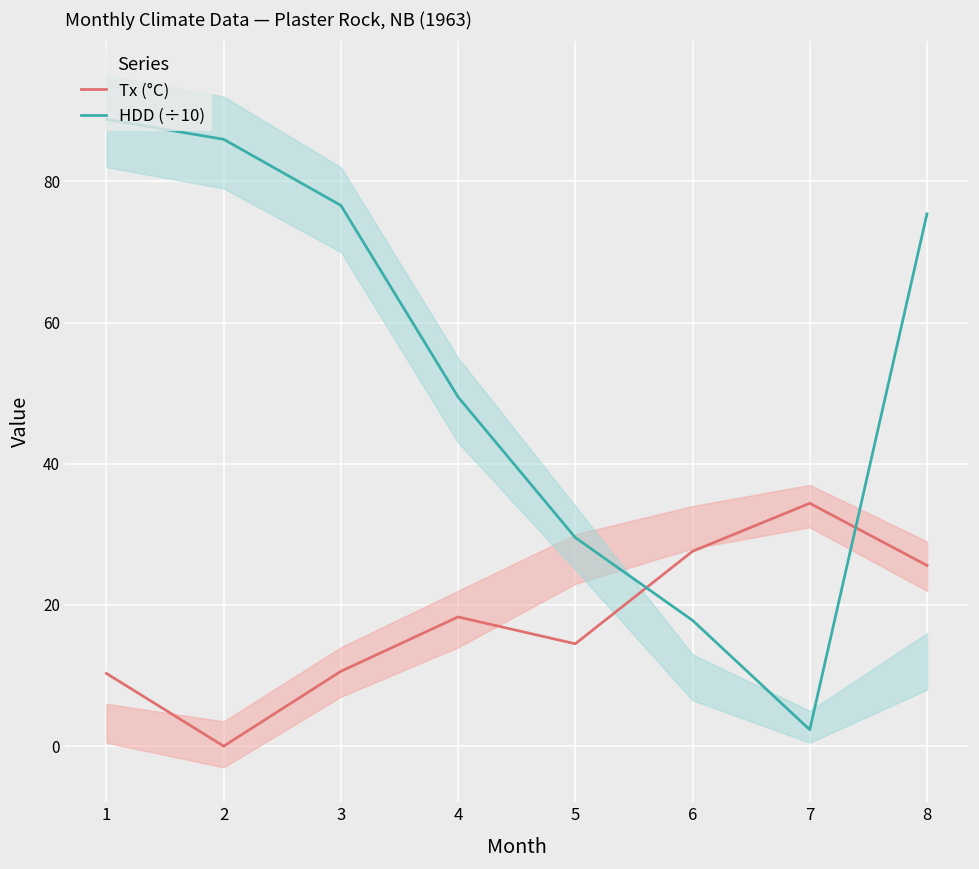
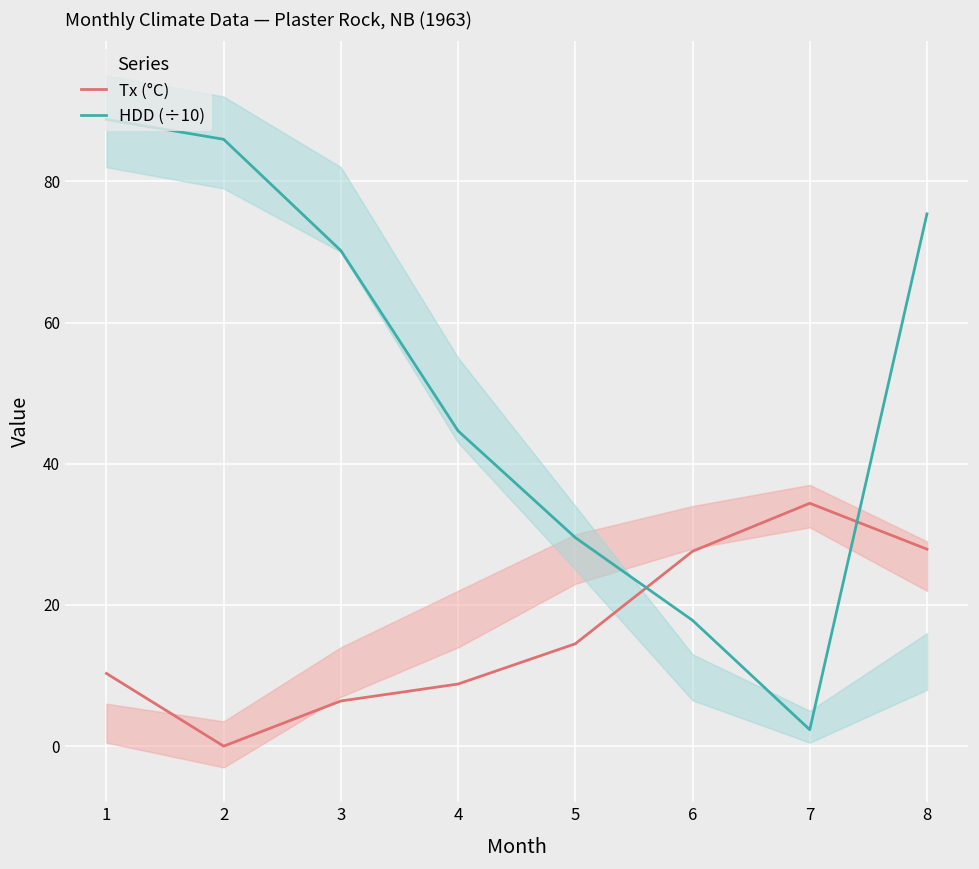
  {
    "Tx (°C)": {
      "1": 10,
      "2": 0,
-     "3": 11,
-     "4": 18,
+     "3": 6,
+     "4": 9,
      "5": 15,
      "6": 28,
      "7": 34,
-     "8": 26
+     "8": 28
    },
    "HDD (÷10)": {
      "2": 86,
-     "3": 77,
-     "4": 49,
+     "3": 70,
+     "4": 45,
      "5": 30,
      "6": 18,
      "7": 2,
      "8": 75
    }
  }
